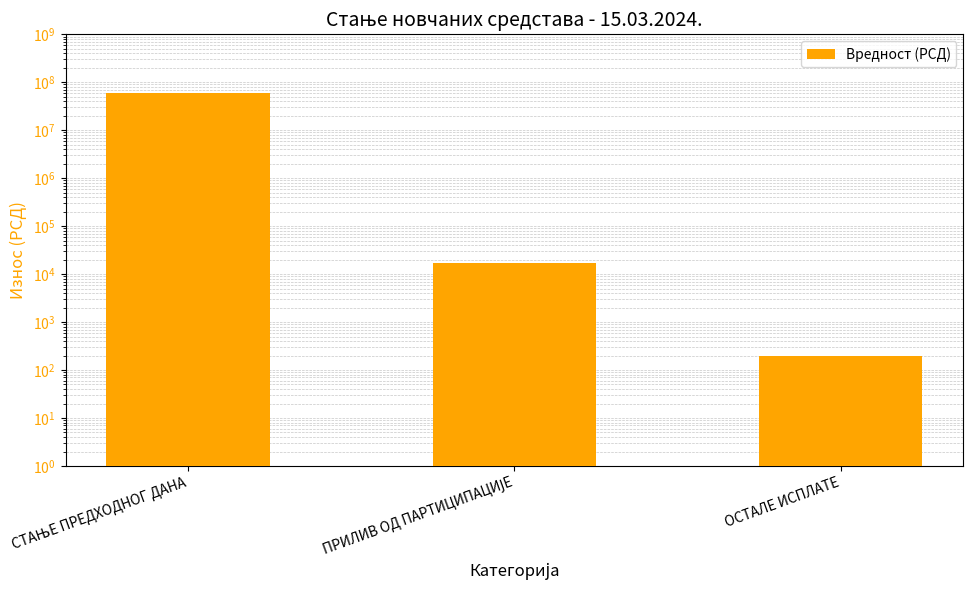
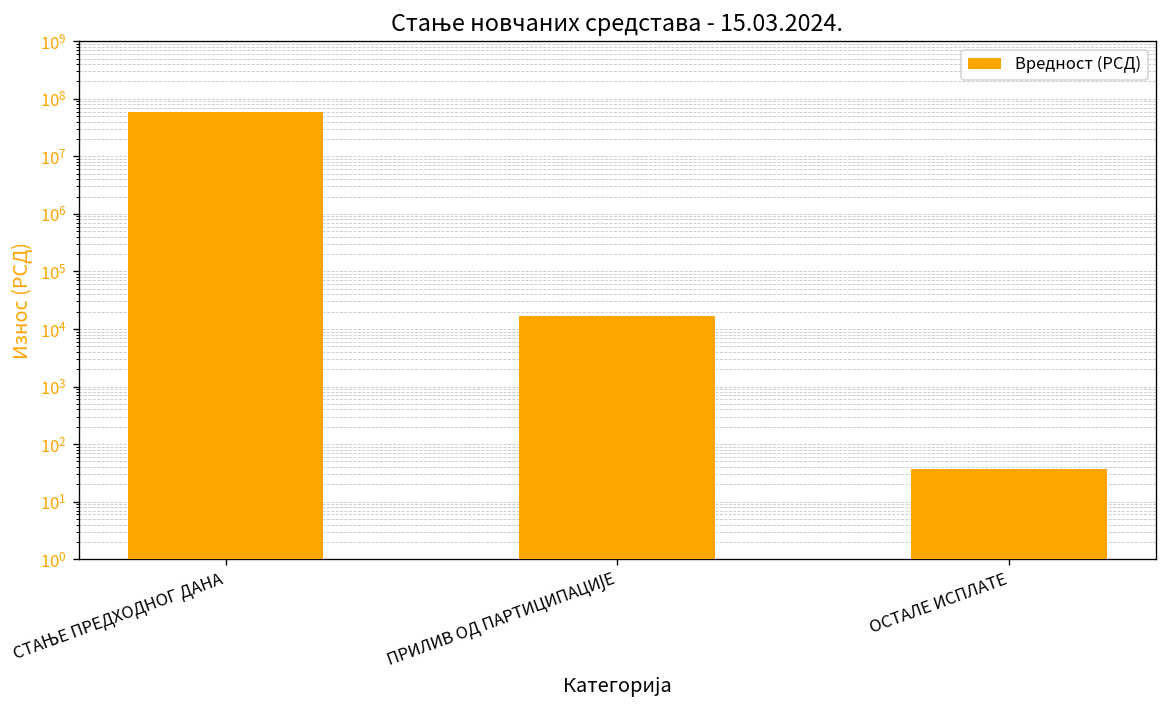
  {
    "СТАЊЕ ПРЕДХОДНОГ ДАНА": 60000000,
    "ПРИЛИВ ОД ПАРТИЦИПАЦИЈЕ": 17000,
-   "ОСТАЛЕ ИСПЛАТЕ": 190
+   "ОСТАЛЕ ИСПЛАТЕ": 40
  }
